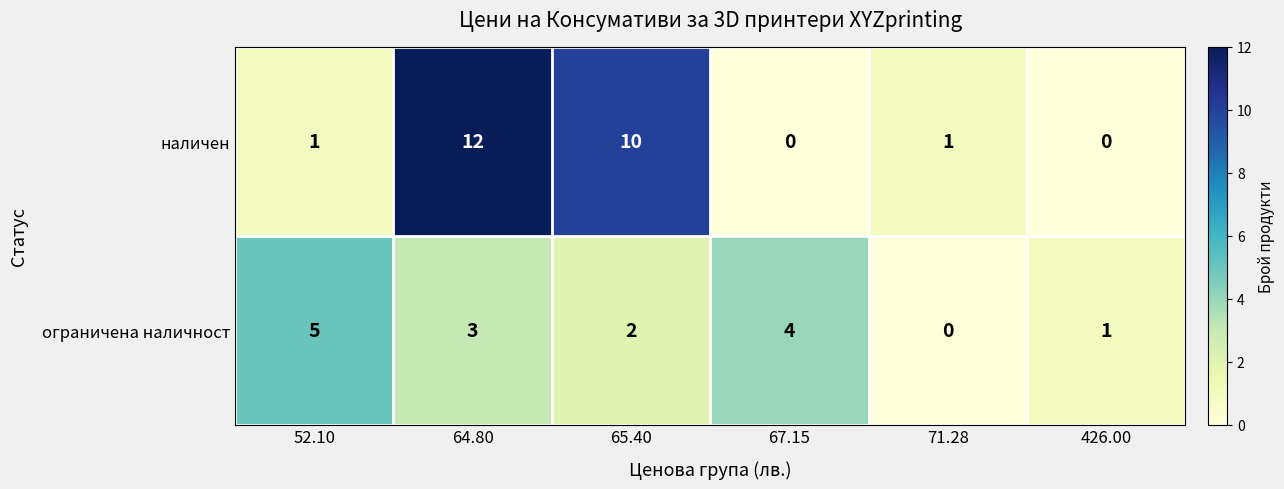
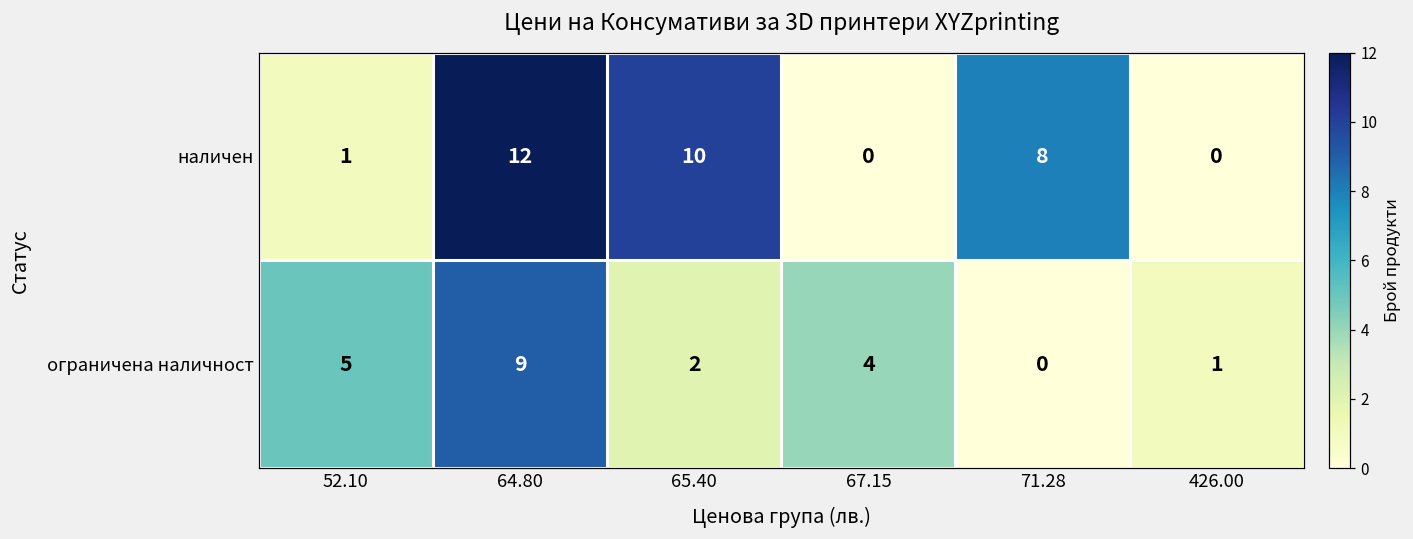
  {
    "наличен": {
      "52.10": 1,
      "64.80": 12,
      "65.40": 10,
      "67.15": 0,
-     "71.28": 1,
+     "71.28": 8,
      "426.00": 0
    },
    "ограничена наличност": {
      "52.10": 5,
-     "64.80": 3,
+     "64.80": 9,
      "65.40": 2,
      "67.15": 4,
      "71.28": 0,
      "426.00": 1
    }
  }
